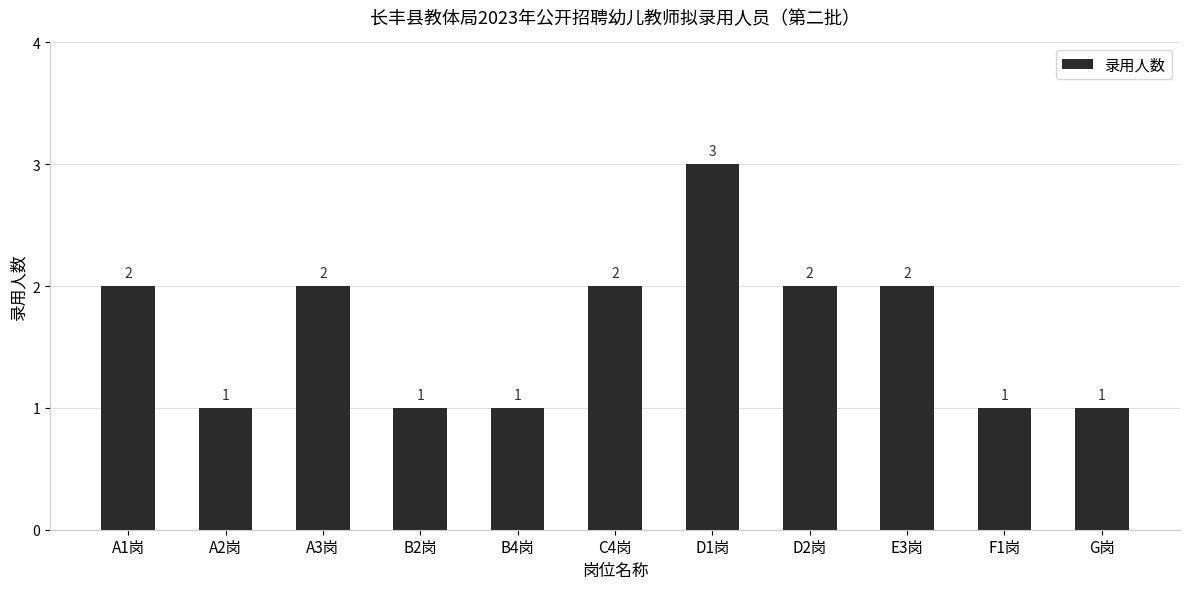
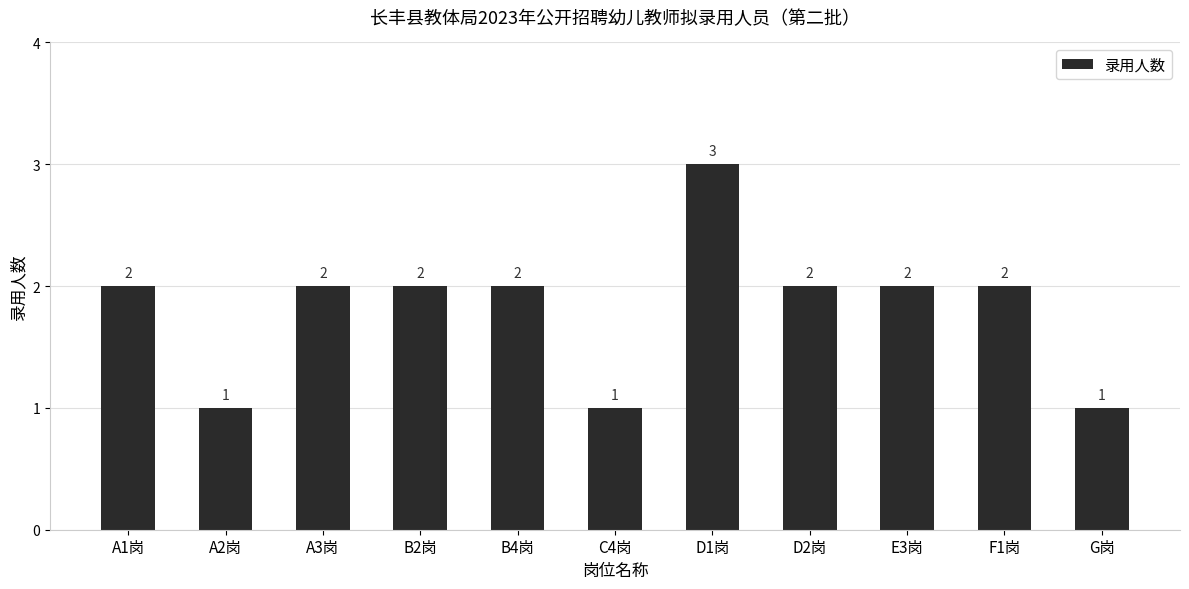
  {
    "A1岗": 2,
    "A2岗": 1,
    "A3岗": 2,
-   "B2岗": 1,
-   "B4岗": 1,
-   "C4岗": 2,
+   "B2岗": 2,
+   "B4岗": 2,
+   "C4岗": 1,
    "D1岗": 3,
    "D2岗": 2,
    "E3岗": 2,
-   "F1岗": 1,
+   "F1岗": 2,
    "G岗": 1
  }
